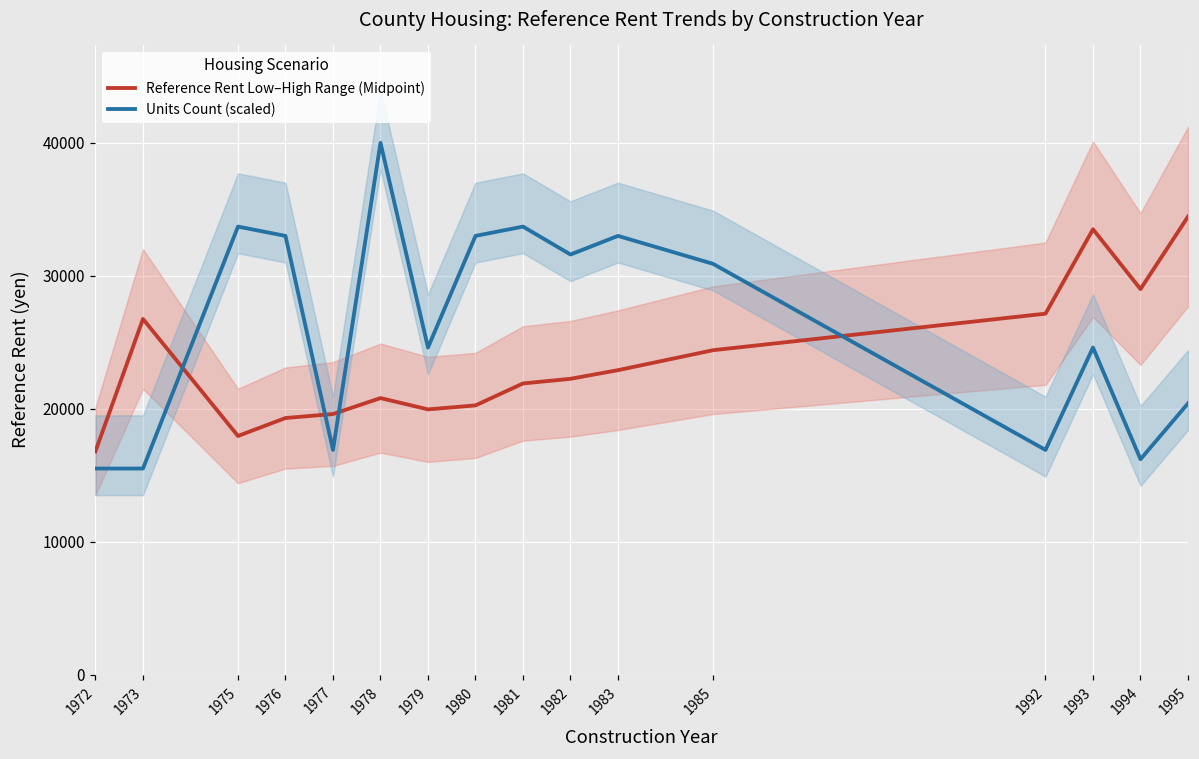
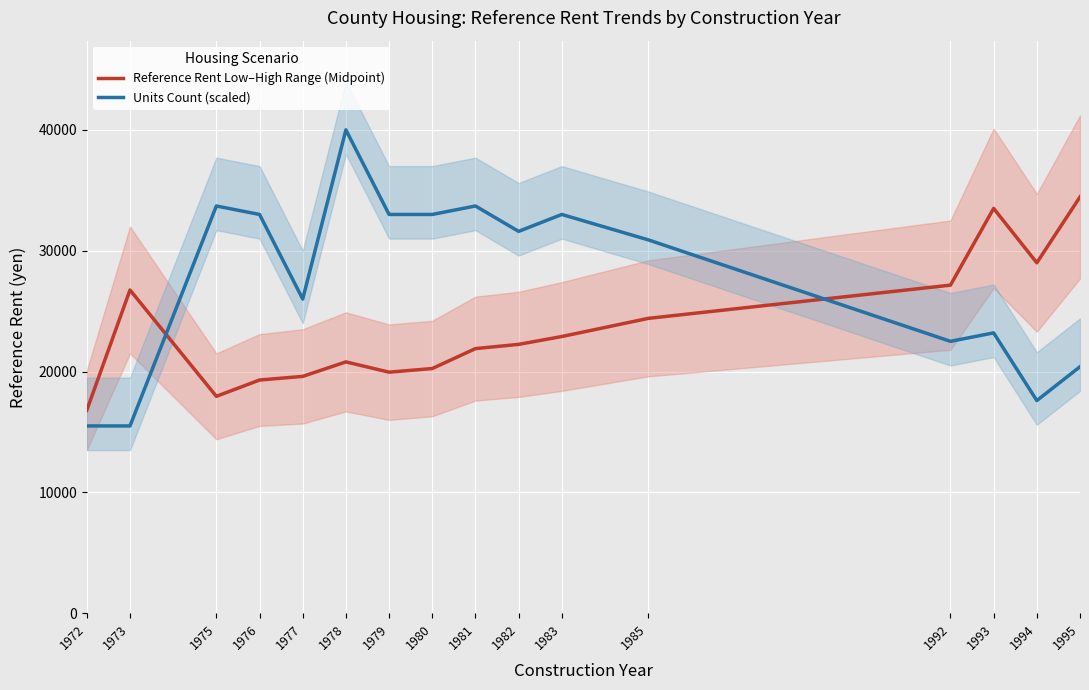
  {
    "Reference Rent Low–High Range (Midpoint)": {
      "1972": 16800,
      "1973": 26800,
      "1975": 18000,
      "1976": 19300,
      "1977": 19600,
      "1978": 20800,
      "1979": 20000,
      "1980": 20300,
      "1981": 21900,
      "1982": 22300,
      "1983": 22900,
      "1985": 24400,
      "1992": 27200,
      "1993": 33500,
      "1994": 29000,
      "1995": 34500
    },
    "Units Count (scaled)": {
      "1972": 15500,
      "1973": 15500,
      "1975": 33700,
      "1976": 33000,
-     "1977": 16900,
+     "1977": 26000,
      "1978": 40000,
-     "1979": 24600,
+     "1979": 33000,
      "1980": 33000,
      "1981": 33700,
      "1982": 31600,
      "1983": 33000,
      "1985": 30900,
-     "1992": 16900,
-     "1993": 24600,
-     "1994": 16200,
+     "1992": 22500,
+     "1993": 23200,
+     "1994": 17600,
      "1995": 20400
    }
  }
